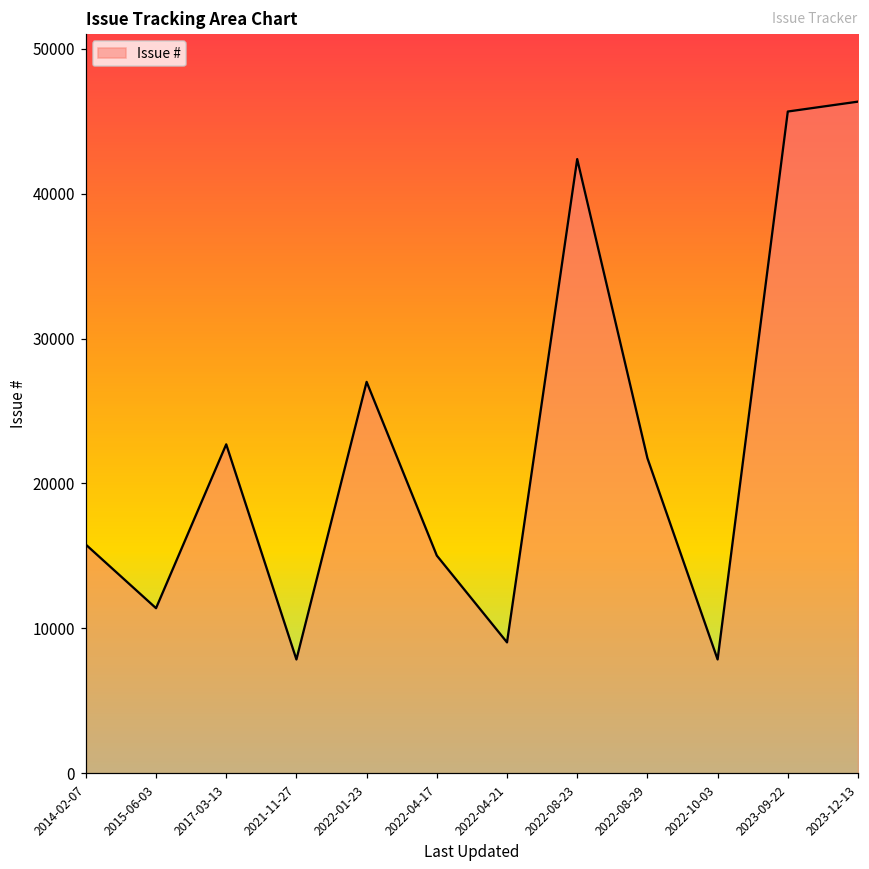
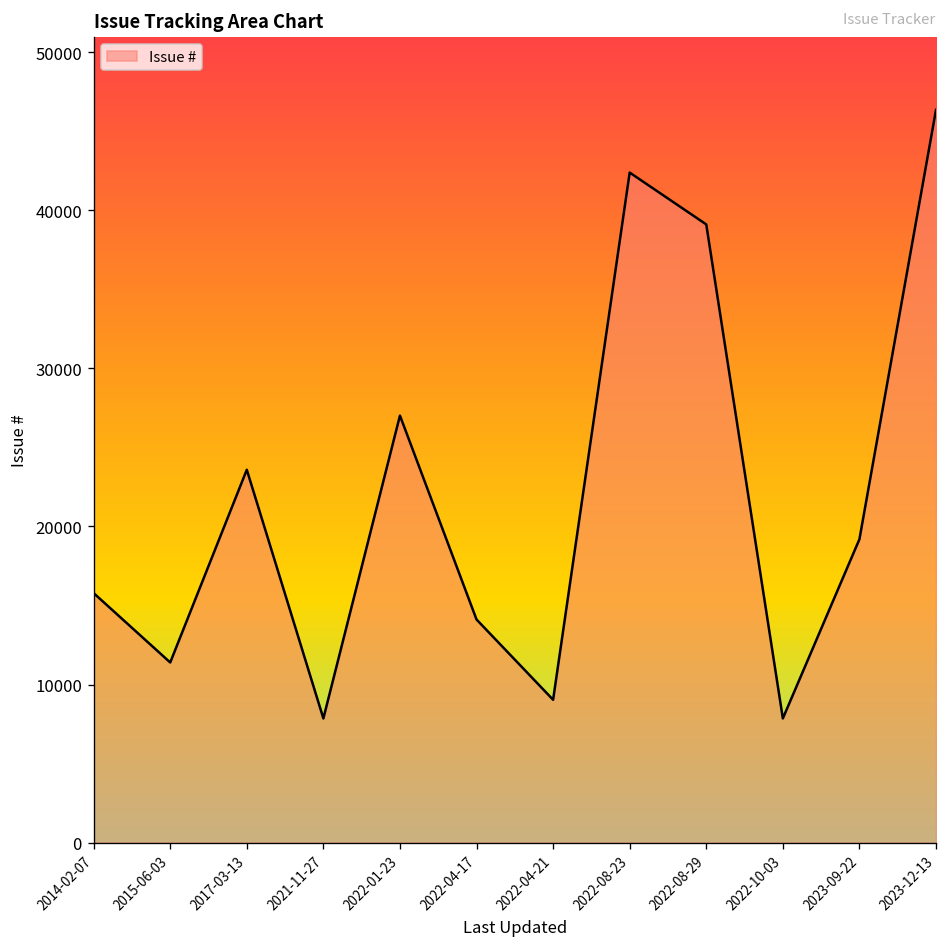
  {
    "2014-02-07": 15800,
    "2015-06-03": 11400,
-   "2017-03-13": 22700,
+   "2017-03-13": 23600,
    "2021-11-27": 7900,
    "2022-01-23": 27000,
-   "2022-04-17": 15000,
+   "2022-04-17": 14100,
    "2022-04-21": 9000,
    "2022-08-23": 42400,
-   "2022-08-29": 21700,
+   "2022-08-29": 39100,
    "2022-10-03": 7900,
-   "2023-09-22": 45700,
+   "2023-09-22": 19200,
    "2023-12-13": 46300
  }
